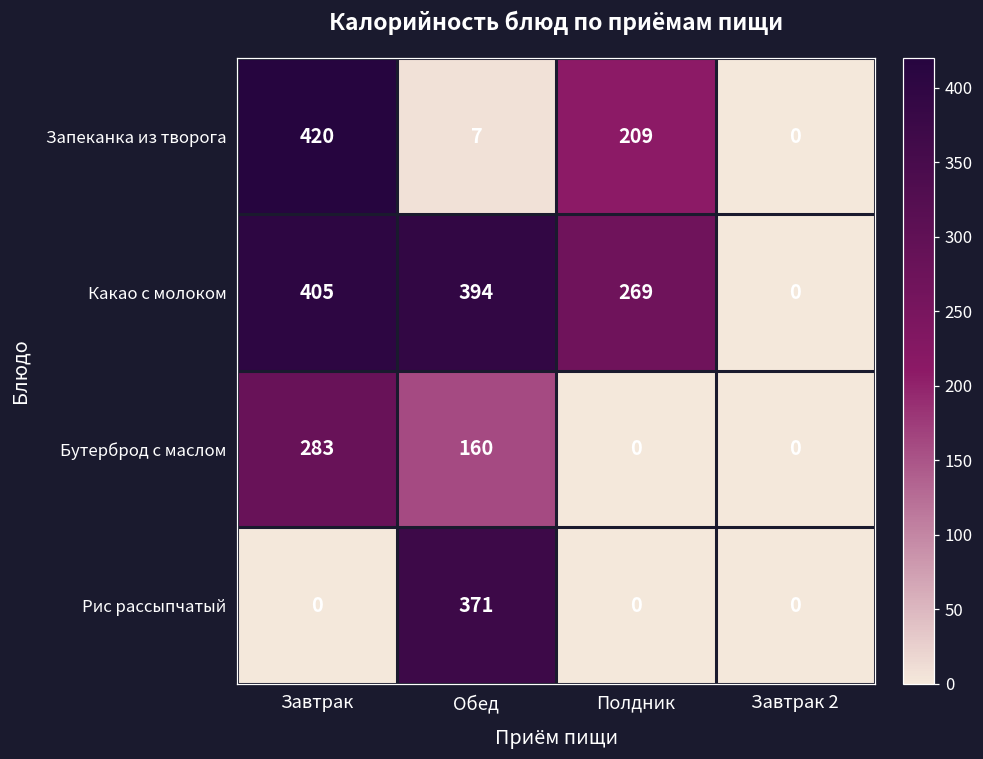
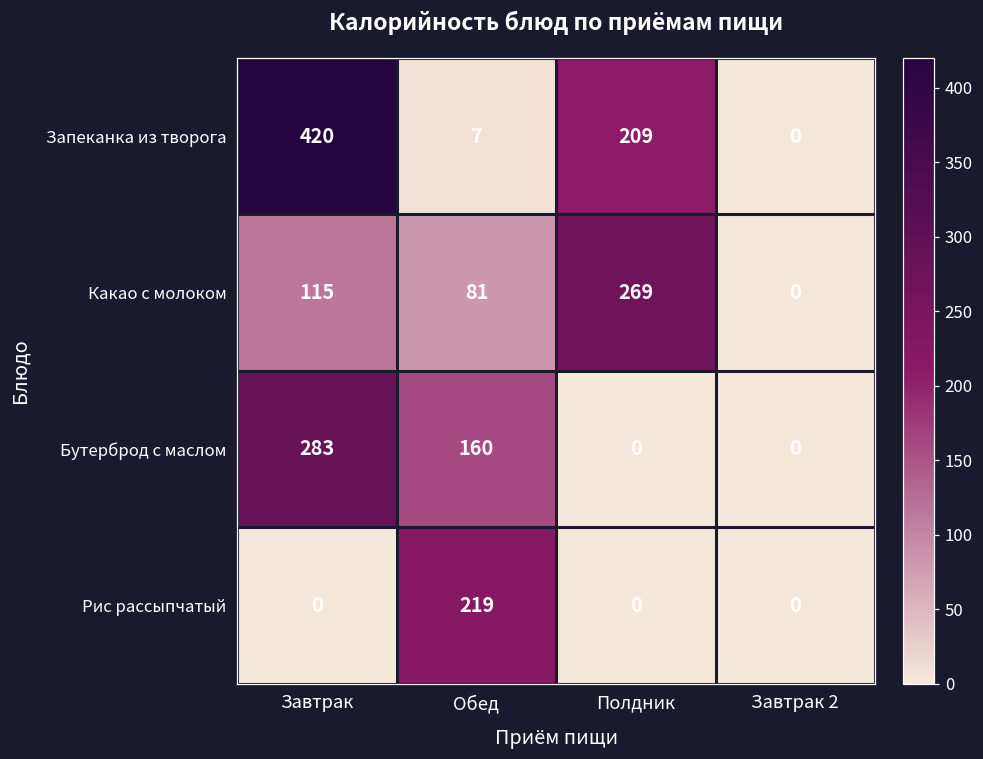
  {
    "Запеканка из творога": {
      "Завтрак": 420,
      "Полдник": 209
    },
    "Какао с молоком": {
-     "Завтрак": 405,
-     "Обед": 394,
+     "Завтрак": 115,
+     "Обед": 81,
      "Полдник": 269
    },
    "Бутерброд с маслом": {
      "Завтрак": 283,
      "Обед": 160
    },
    "Рис рассыпчатый": {
-     "Обед": 371
+     "Обед": 219
    }
  }
